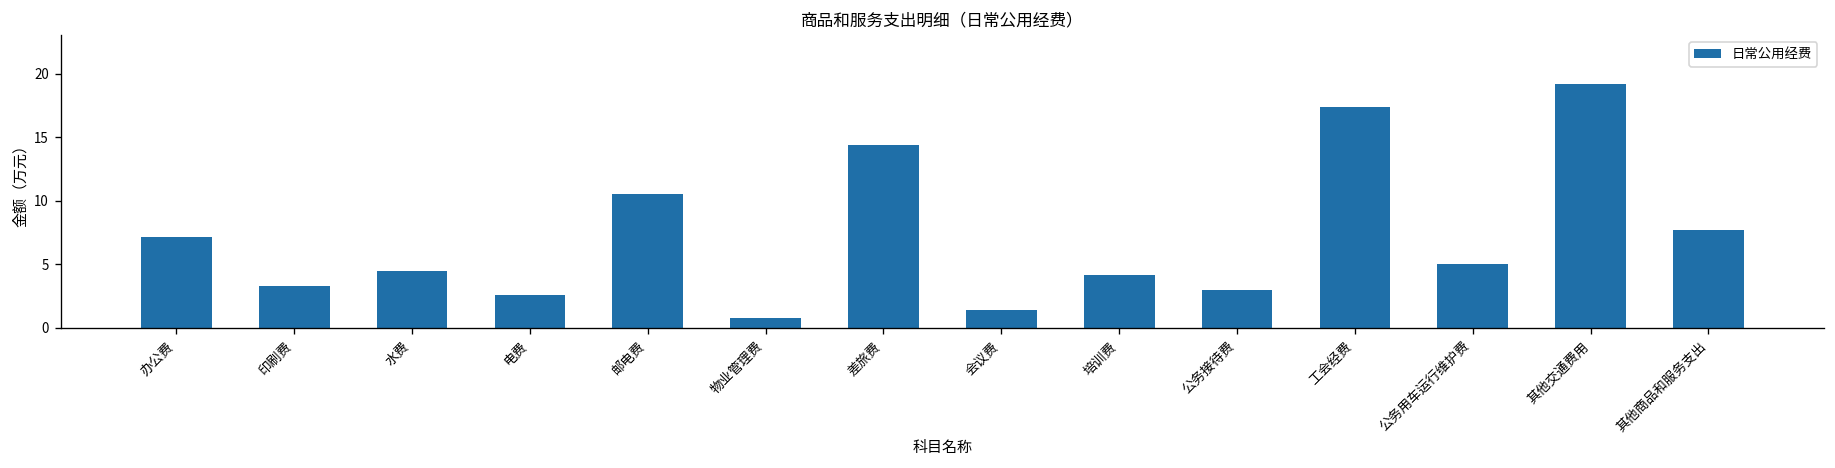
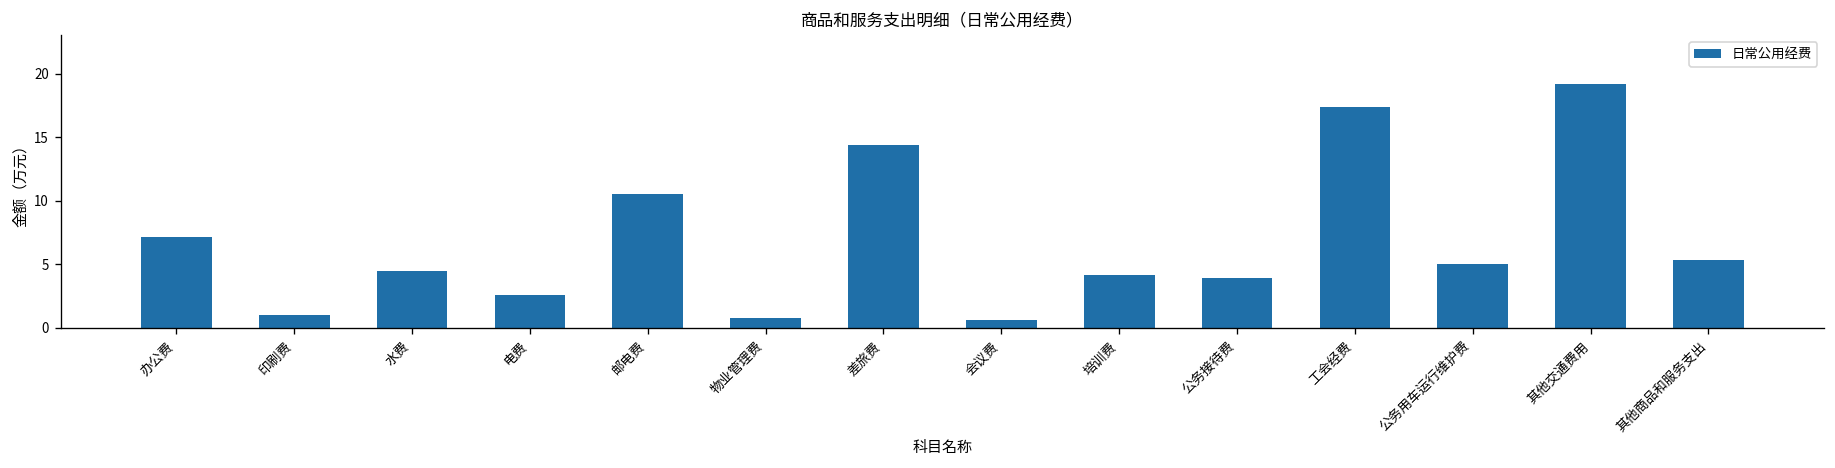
  {
    "办公费": 7.2,
-   "印刷费": 3.3,
+   "印刷费": 1.0,
    "水费": 4.5,
    "电费": 2.6,
    "邮电费": 10.6,
    "物业管理费": 0.8,
    "差旅费": 14.4,
-   "会议费": 1.4,
+   "会议费": 0.6,
    "培训费": 4.2,
-   "公务接待费": 3.0,
+   "公务接待费": 3.9,
    "工会经费": 17.4,
    "公务用车运行维护费": 5.0,
    "其他交通费用": 19.2,
-   "其他商品和服务支出": 7.7
+   "其他商品和服务支出": 5.4
  }
